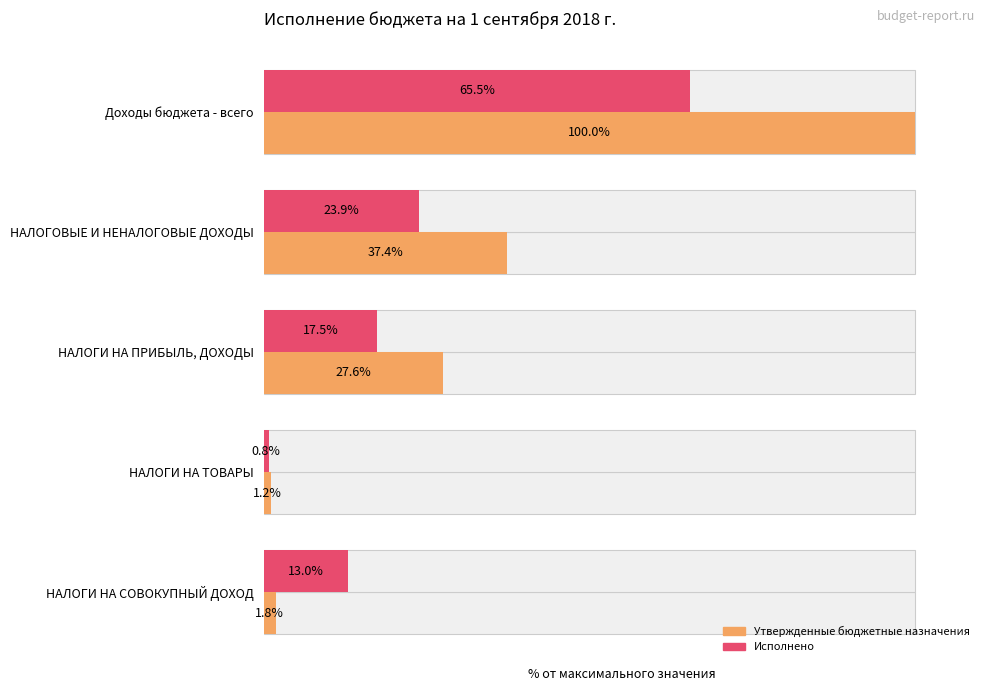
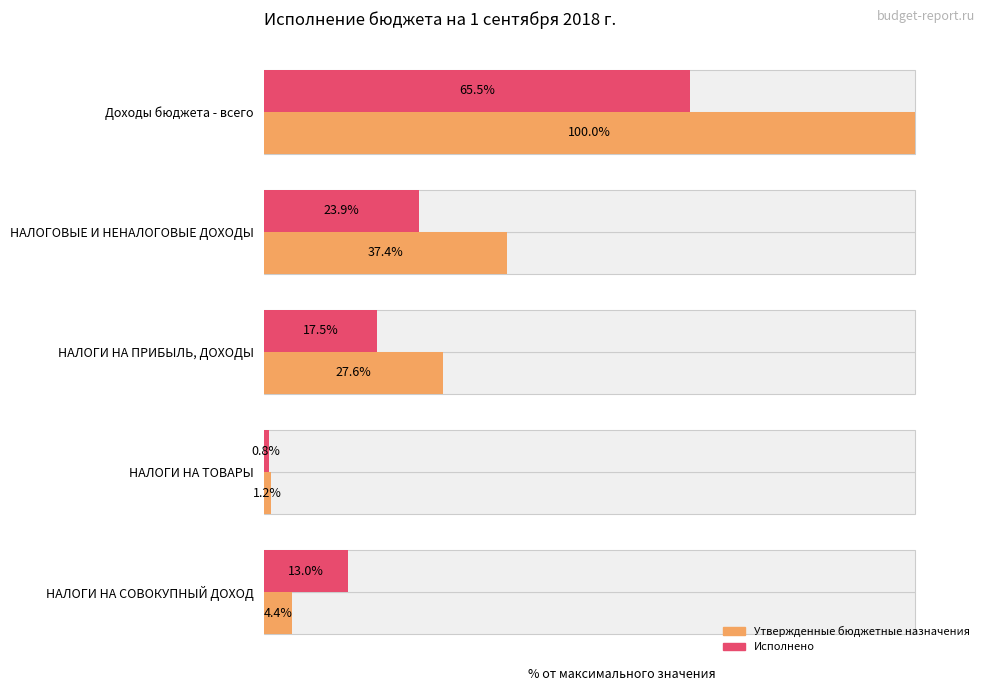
  {
    "Утвержденные бюджетные назначения": {
      "Доходы бюджета - всего": "100.0%",
-     "НАЛОГИ НА СОВОКУПНЫЙ ДОХОД": "1.8%"
+     "НАЛОГИ НА СОВОКУПНЫЙ ДОХОД": "4.4%"
    }
  }
